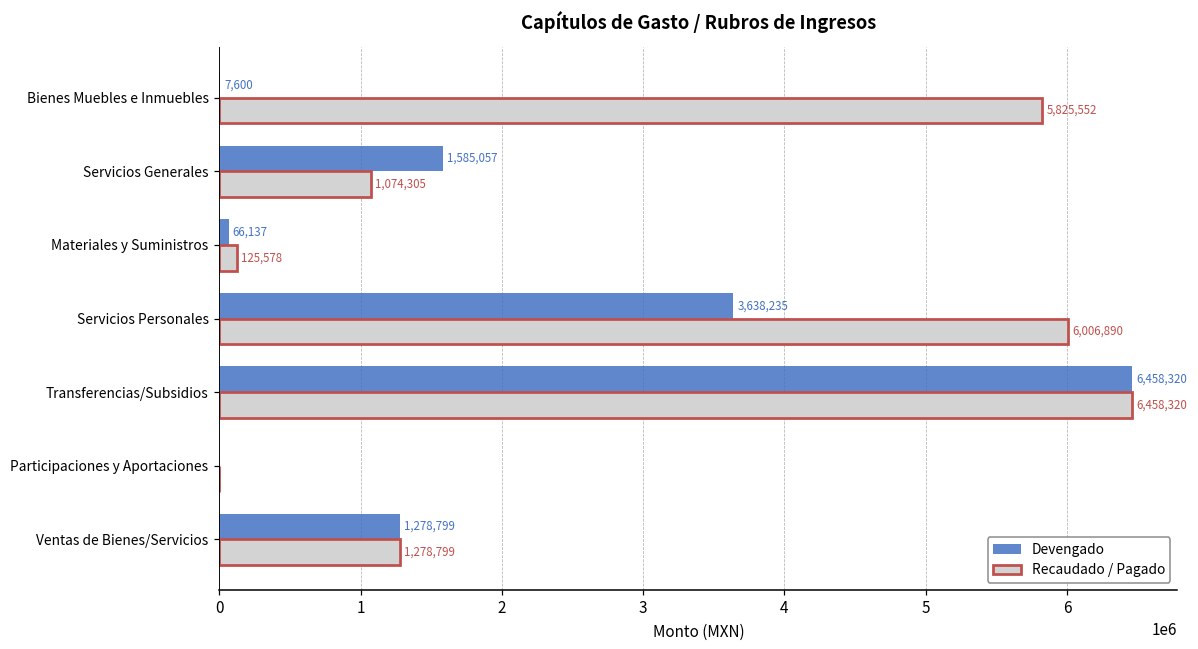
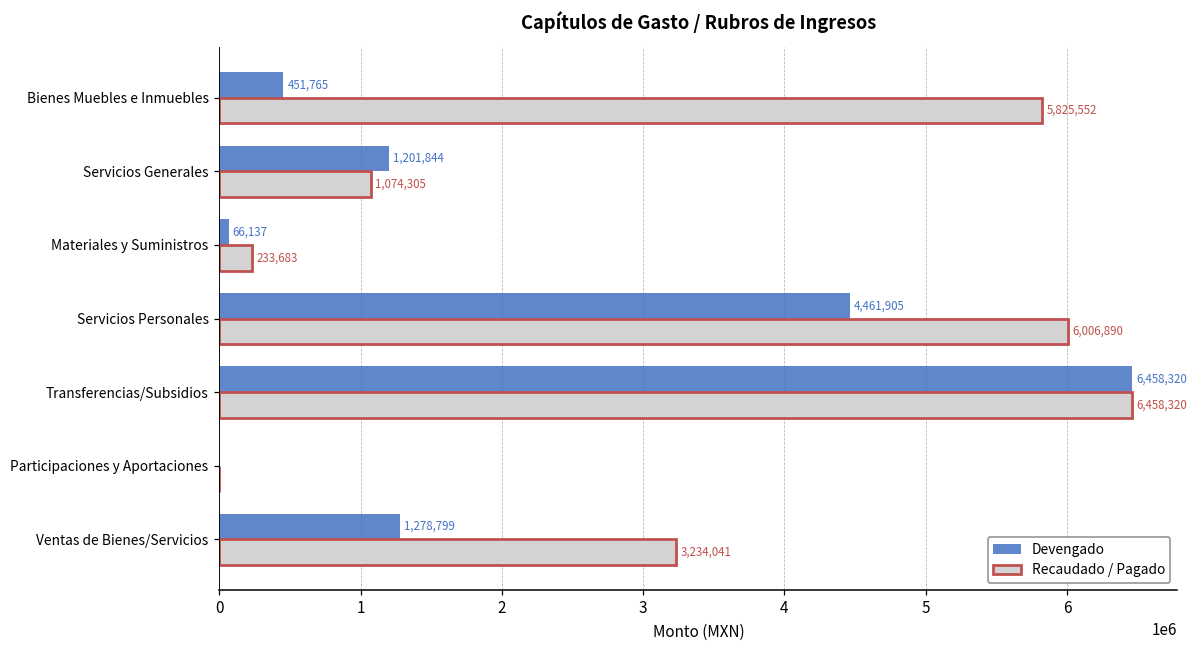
  {
    "Devengado": {
-     "Bienes Muebles e Inmuebles": "7,600",
-     "Servicios Generales": "1,585,057",
+     "Bienes Muebles e Inmuebles": "451,765",
+     "Servicios Generales": "1,201,844",
      "Materiales y Suministros": "66,137",
-     "Servicios Personales": "3,638,235",
+     "Servicios Personales": "4,461,905",
      "Transferencias/Subsidios": "6,458,320",
      "Ventas de Bienes/Servicios": "1,278,799"
    },
    "Recaudado / Pagado": {
      "Bienes Muebles e Inmuebles": "5,825,552",
      "Servicios Generales": "1,074,305",
-     "Materiales y Suministros": "125,578",
+     "Materiales y Suministros": "233,683",
      "Servicios Personales": "6,006,890",
      "Transferencias/Subsidios": "6,458,320",
-     "Ventas de Bienes/Servicios": "1,278,799"
+     "Ventas de Bienes/Servicios": "3,234,041"
    }
  }
